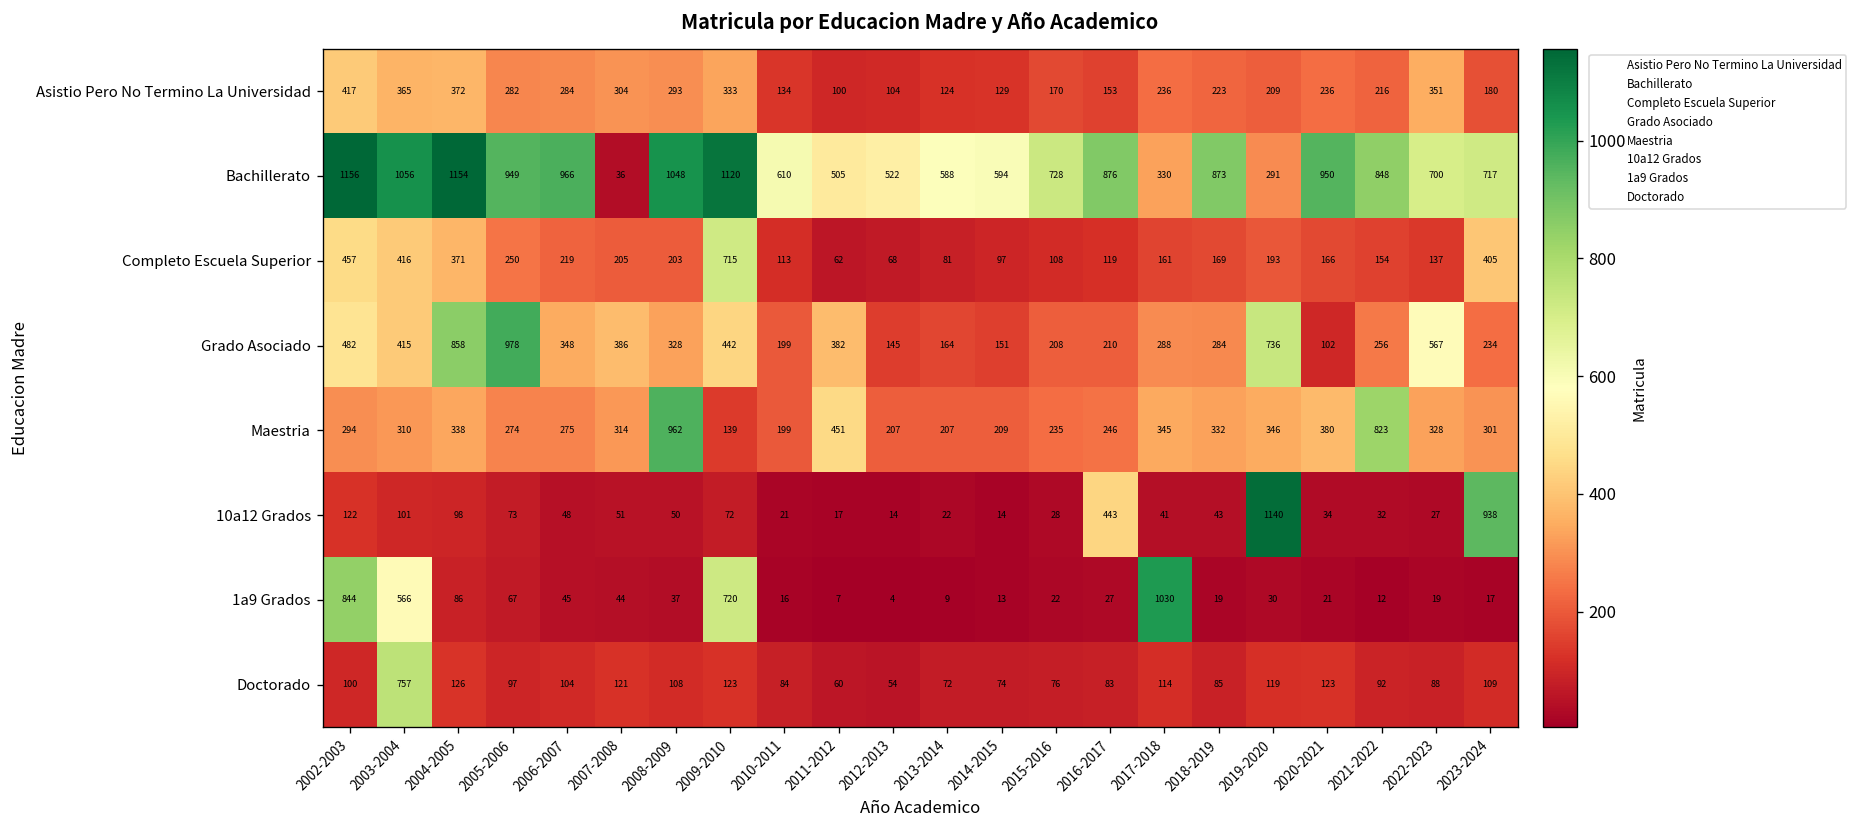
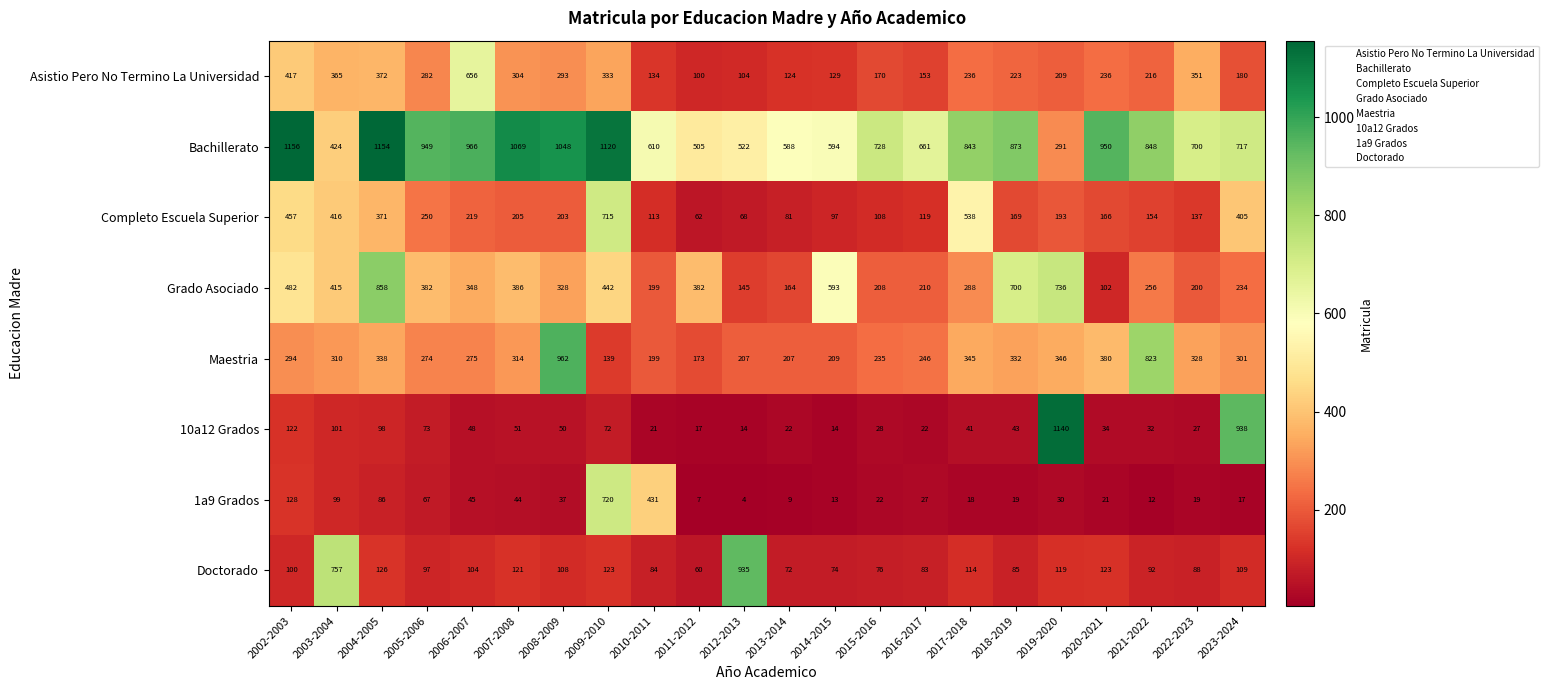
  {
    "Asistio Pero No Termino La Universidad": {
      "2002-2003": 417,
      "2003-2004": 365,
      "2004-2005": 372,
      "2005-2006": 282,
-     "2006-2007": 284,
+     "2006-2007": 656,
      "2007-2008": 304,
      "2008-2009": 293,
      "2009-2010": 333,
      "2010-2011": 134,
      "2011-2012": 100,
      "2012-2013": 104,
      "2013-2014": 124,
      "2014-2015": 129,
      "2015-2016": 170,
      "2016-2017": 153,
      "2017-2018": 236,
      "2018-2019": 223,
      "2019-2020": 209,
      "2020-2021": 236,
      "2021-2022": 216,
      "2022-2023": 351,
      "2023-2024": 180
    },
    "Bachillerato": {
      "2002-2003": 1156,
-     "2003-2004": 1056,
+     "2003-2004": 424,
      "2004-2005": 1154,
      "2005-2006": 949,
      "2006-2007": 966,
-     "2007-2008": 36,
+     "2007-2008": 1069,
      "2008-2009": 1048,
      "2009-2010": 1120,
      "2010-2011": 610,
      "2011-2012": 505,
      "2012-2013": 522,
      "2013-2014": 588,
      "2014-2015": 594,
      "2015-2016": 728,
-     "2016-2017": 876,
-     "2017-2018": 330,
+     "2016-2017": 661,
+     "2017-2018": 843,
      "2018-2019": 873,
      "2019-2020": 291,
      "2020-2021": 950,
      "2021-2022": 848,
      "2022-2023": 700,
      "2023-2024": 717
    },
    "Completo Escuela Superior": {
      "2002-2003": 457,
      "2003-2004": 416,
      "2004-2005": 371,
      "2005-2006": 250,
      "2006-2007": 219,
      "2007-2008": 205,
      "2008-2009": 203,
      "2009-2010": 715,
      "2010-2011": 113,
      "2011-2012": 62,
      "2012-2013": 68,
      "2013-2014": 81,
      "2014-2015": 97,
      "2015-2016": 108,
      "2016-2017": 119,
-     "2017-2018": 161,
+     "2017-2018": 538,
      "2018-2019": 169,
      "2019-2020": 193,
      "2020-2021": 166,
      "2021-2022": 154,
      "2022-2023": 137,
      "2023-2024": 405
    },
    "Grado Asociado": {
      "2002-2003": 482,
      "2003-2004": 415,
      "2004-2005": 858,
-     "2005-2006": 978,
+     "2005-2006": 382,
      "2006-2007": 348,
      "2007-2008": 386,
      "2008-2009": 328,
      "2009-2010": 442,
      "2010-2011": 199,
      "2011-2012": 382,
      "2012-2013": 145,
      "2013-2014": 164,
-     "2014-2015": 151,
+     "2014-2015": 593,
      "2015-2016": 208,
      "2016-2017": 210,
      "2017-2018": 288,
-     "2018-2019": 284,
+     "2018-2019": 700,
      "2019-2020": 736,
      "2020-2021": 102,
      "2021-2022": 256,
-     "2022-2023": 567,
+     "2022-2023": 200,
      "2023-2024": 234
    },
    "Maestria": {
      "2002-2003": 294,
      "2003-2004": 310,
      "2004-2005": 338,
      "2005-2006": 274,
      "2006-2007": 275,
      "2007-2008": 314,
      "2008-2009": 962,
      "2009-2010": 139,
      "2010-2011": 199,
-     "2011-2012": 451,
+     "2011-2012": 173,
      "2012-2013": 207,
      "2013-2014": 207,
      "2014-2015": 209,
      "2015-2016": 235,
      "2016-2017": 246,
      "2017-2018": 345,
      "2018-2019": 332,
      "2019-2020": 346,
      "2020-2021": 380,
      "2021-2022": 823,
      "2022-2023": 328,
      "2023-2024": 301
    },
    "10a12 Grados": {
      "2002-2003": 122,
      "2003-2004": 101,
      "2004-2005": 98,
      "2005-2006": 73,
      "2006-2007": 48,
      "2007-2008": 51,
      "2008-2009": 50,
      "2009-2010": 72,
      "2010-2011": 21,
      "2011-2012": 17,
      "2012-2013": 14,
      "2013-2014": 22,
      "2014-2015": 14,
      "2015-2016": 28,
-     "2016-2017": 443,
+     "2016-2017": 22,
      "2017-2018": 41,
      "2018-2019": 43,
      "2019-2020": 1140,
      "2020-2021": 34,
      "2021-2022": 32,
      "2022-2023": 27,
      "2023-2024": 938
    },
    "1a9 Grados": {
-     "2002-2003": 844,
-     "2003-2004": 566,
+     "2002-2003": 128,
+     "2003-2004": 99,
      "2004-2005": 86,
      "2005-2006": 67,
      "2006-2007": 45,
      "2007-2008": 44,
      "2008-2009": 37,
      "2009-2010": 720,
-     "2010-2011": 16,
+     "2010-2011": 431,
      "2011-2012": 7,
      "2012-2013": 4,
      "2013-2014": 9,
      "2014-2015": 13,
      "2015-2016": 22,
      "2016-2017": 27,
-     "2017-2018": 1030,
+     "2017-2018": 18,
      "2018-2019": 19,
      "2019-2020": 30,
      "2020-2021": 21,
      "2021-2022": 12,
      "2022-2023": 19,
      "2023-2024": 17
    },
    "Doctorado": {
      "2002-2003": 100,
      "2003-2004": 757,
      "2004-2005": 126,
      "2005-2006": 97,
      "2006-2007": 104,
      "2007-2008": 121,
      "2008-2009": 108,
      "2009-2010": 123,
      "2010-2011": 84,
      "2011-2012": 60,
-     "2012-2013": 54,
+     "2012-2013": 935,
      "2013-2014": 72,
      "2014-2015": 74,
      "2015-2016": 76,
      "2016-2017": 83,
      "2017-2018": 114,
      "2018-2019": 85,
      "2019-2020": 119,
      "2020-2021": 123,
      "2021-2022": 92,
      "2022-2023": 88,
      "2023-2024": 109
    }
  }
